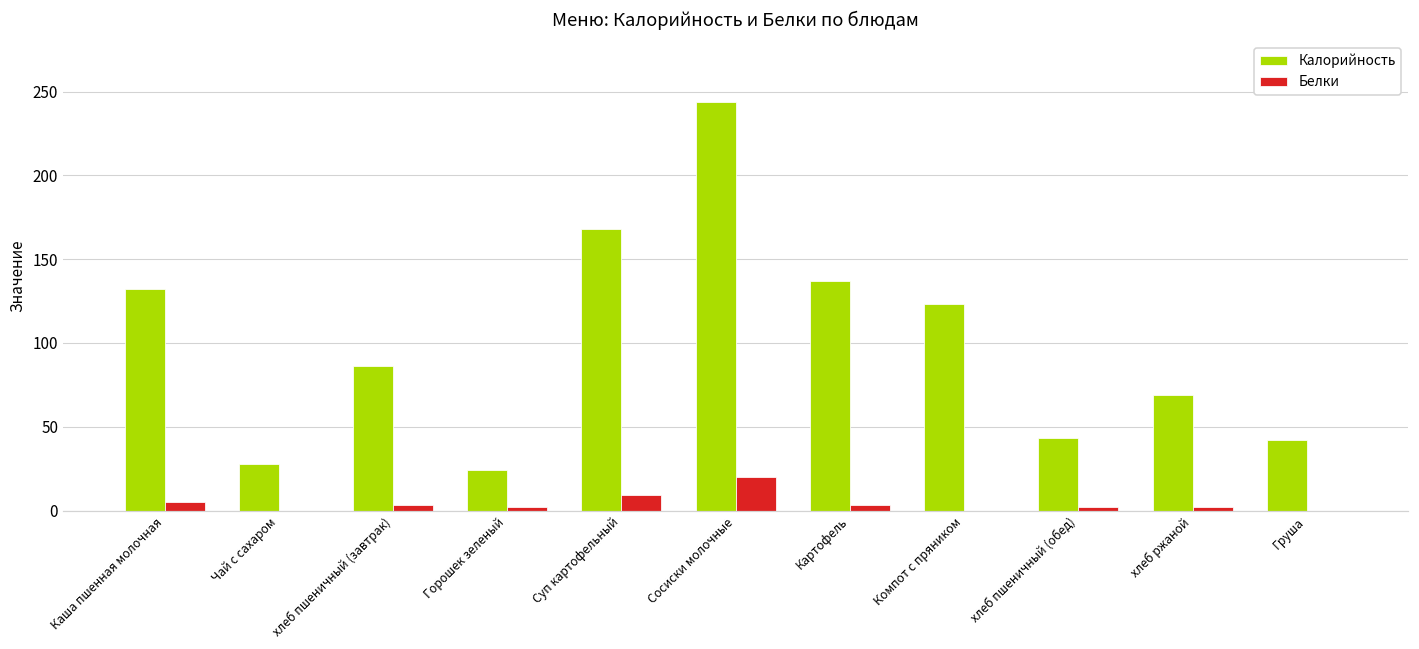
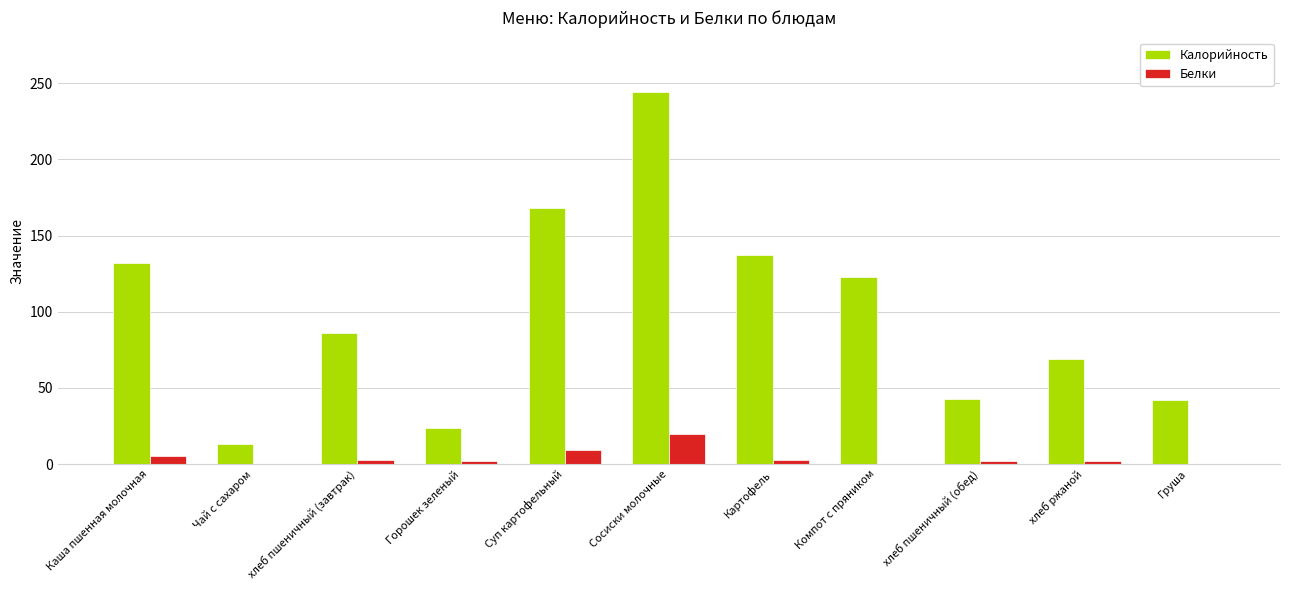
  {
    "Калорийность": {
      "Каша пшенная молочная": 132,
-     "Чай с сахаром": 28,
+     "Чай с сахаром": 13,
      "хлеб пшеничный (завтрак)": 86,
      "Горошек зеленый": 24,
      "Суп картофельный": 168,
      "Сосиски молочные": 244,
      "Картофель": 137,
      "Компот с пряником": 123,
      "хлеб пшеничный (обед)": 43,
      "хлеб ржаной": 69,
      "Груша": 42
    },
    "Белки": {
      "Каша пшенная молочная": 5,
      "Чай с сахаром": 0,
      "хлеб пшеничный (завтрак)": 3,
      "Горошек зеленый": 2,
      "Суп картофельный": 9,
      "Сосиски молочные": 20,
      "Картофель": 3,
      "Компот с пряником": 0,
      "хлеб пшеничный (обед)": 2,
      "хлеб ржаной": 2,
      "Груша": 0
    }
  }
